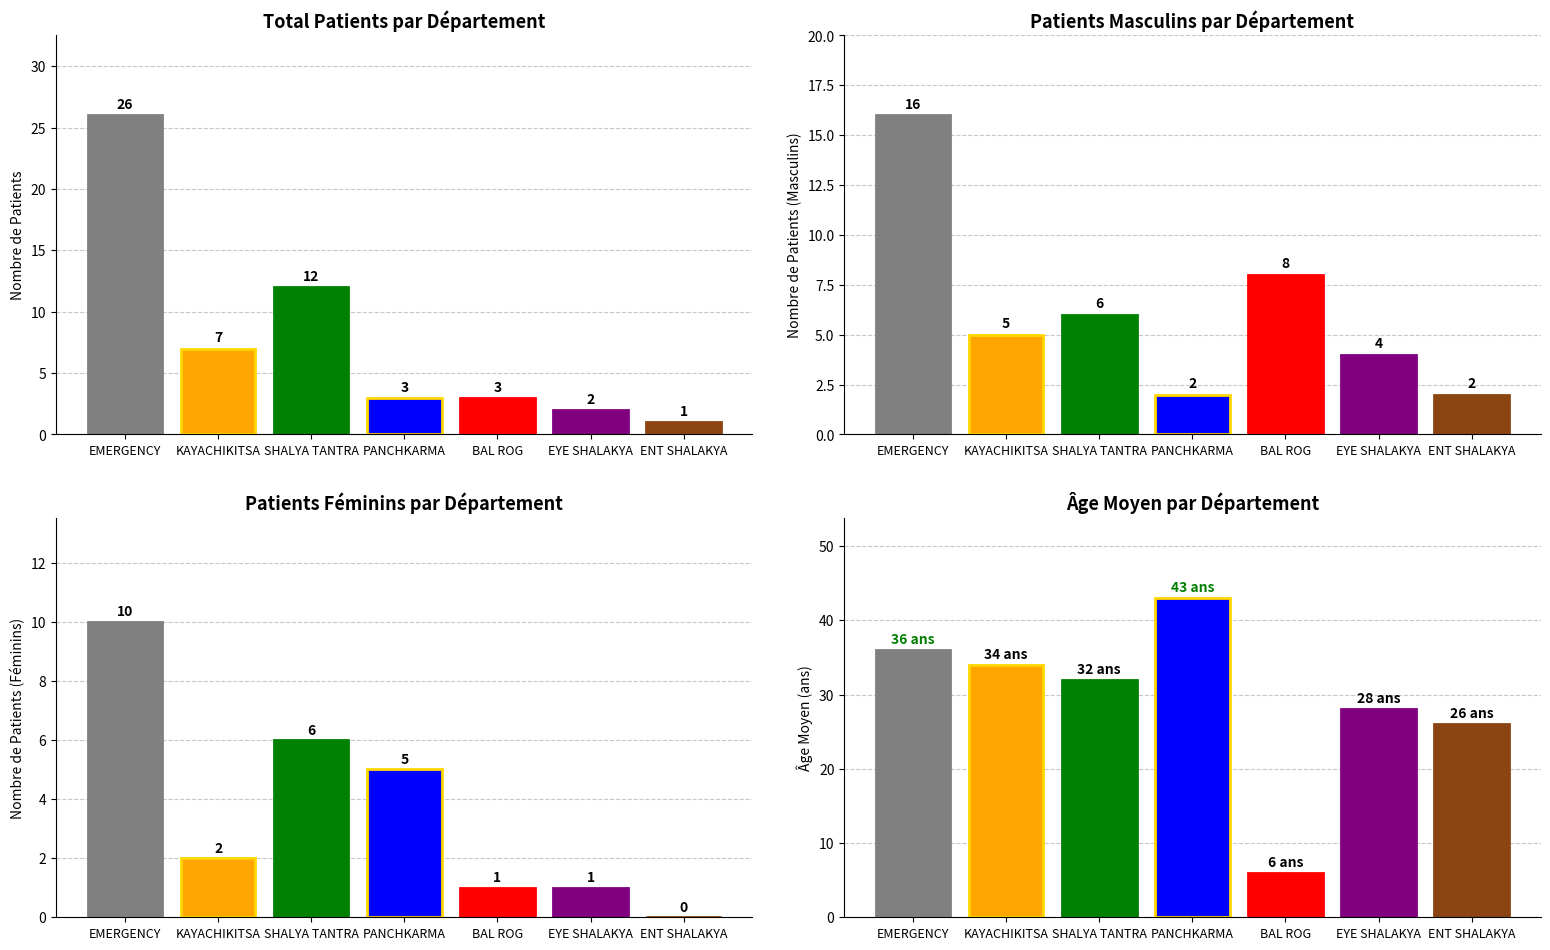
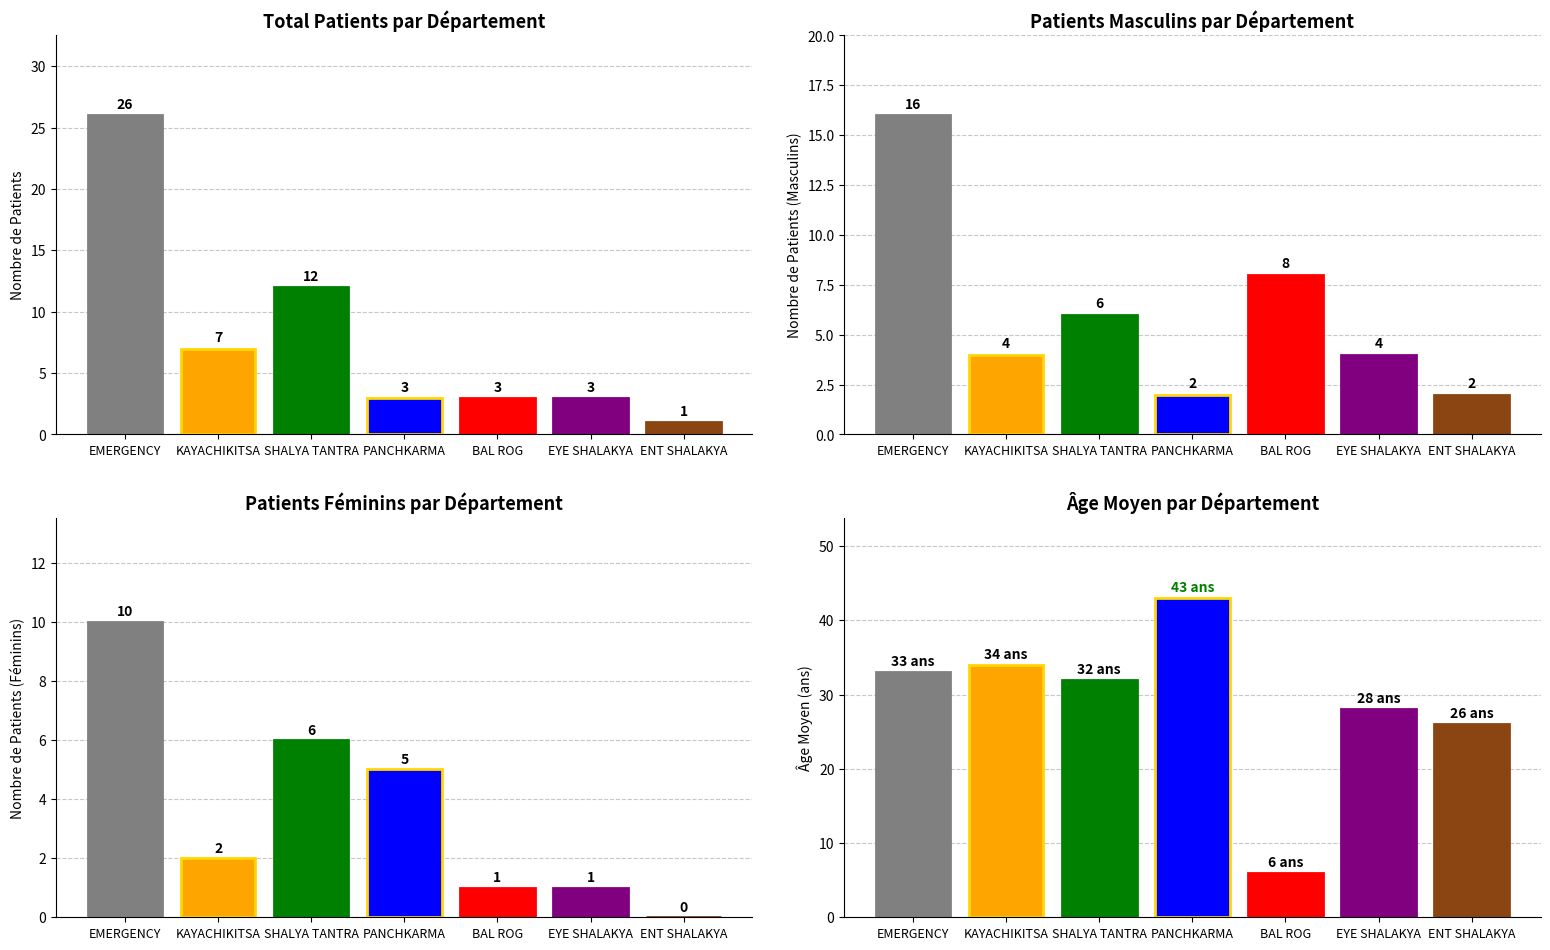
  {
    "Total Patients par Département": {
      "EMERGENCY": 26,
      "KAYACHIKITSA": 7,
      "SHALYA TANTRA": 12,
      "PANCHKARMA": 3,
      "BAL ROG": 3,
-     "EYE SHALAKYA": 2,
+     "EYE SHALAKYA": 3,
      "ENT SHALAKYA": 1
    },
    "Patients Masculins par Département": {
      "EMERGENCY": 16,
-     "KAYACHIKITSA": 5,
+     "KAYACHIKITSA": 4,
      "SHALYA TANTRA": 6,
      "PANCHKARMA": 2,
      "BAL ROG": 8,
      "EYE SHALAKYA": 4,
      "ENT SHALAKYA": 2
    },
    "Patients Féminins par Département": {
      "EMERGENCY": 10,
      "KAYACHIKITSA": 2,
      "SHALYA TANTRA": 6,
      "PANCHKARMA": 5,
      "BAL ROG": 1,
      "EYE SHALAKYA": 1,
      "ENT SHALAKYA": 0
    },
    "Âge Moyen par Département": {
-     "EMERGENCY": 36,
+     "EMERGENCY": 33,
      "KAYACHIKITSA": 34,
      "SHALYA TANTRA": 32,
      "PANCHKARMA": 43,
      "BAL ROG": 6,
      "EYE SHALAKYA": 28,
      "ENT SHALAKYA": 26
    }
  }
